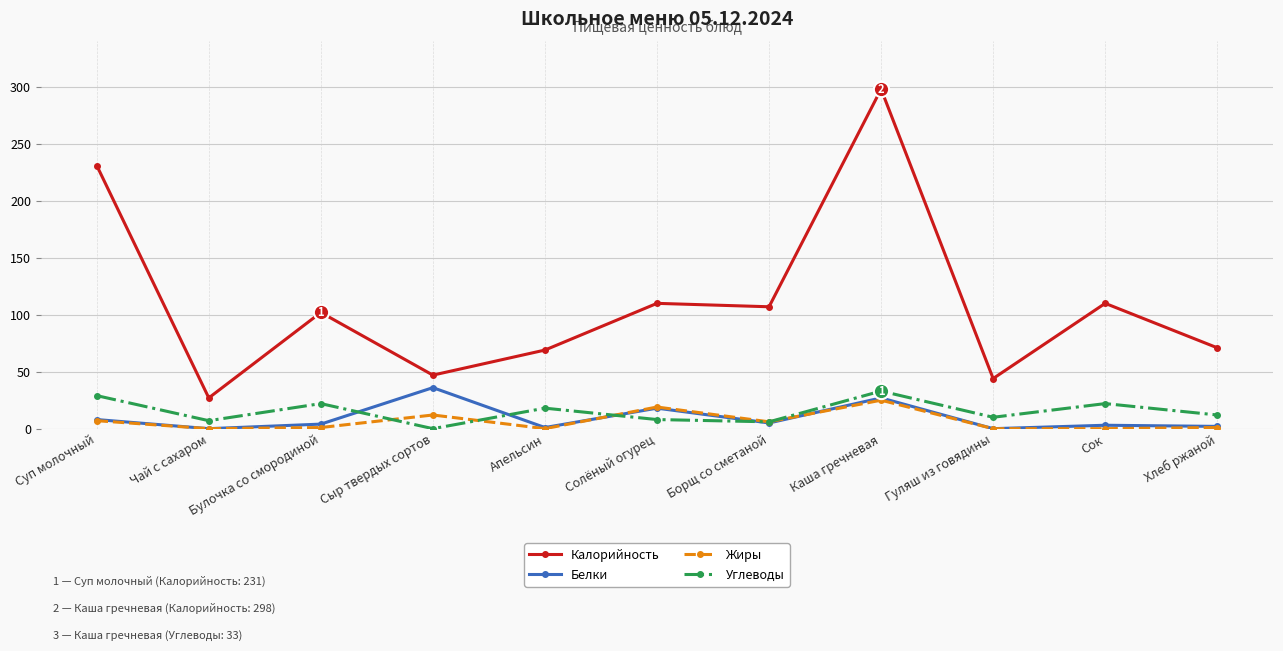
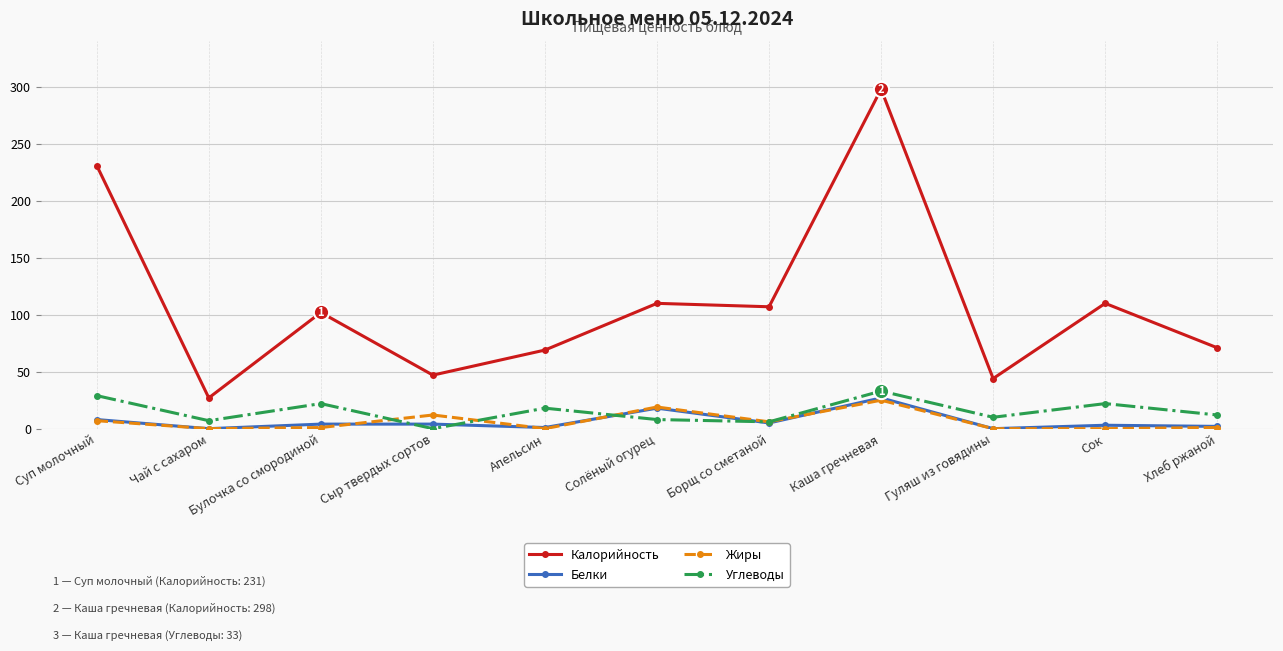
  {
    "Белки": {
      "Булочка со смородиной": 4,
-     "Сыр твердых сортов": 36,
+     "Сыр твердых сортов": 4,
      "Сок": 3
    },
    "Жиры": {
      "Булочка со смородиной": 1,
      "Сыр твердых сортов": 12,
      "Сок": 0
    }
  }
